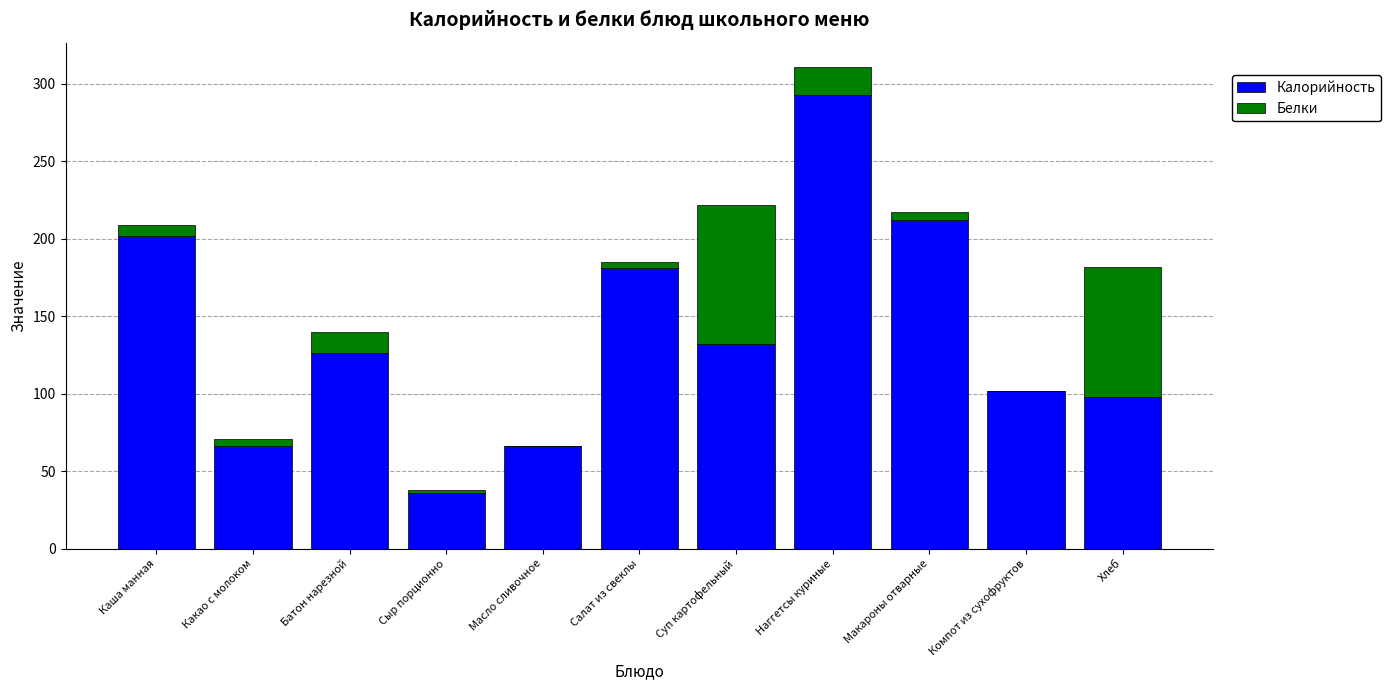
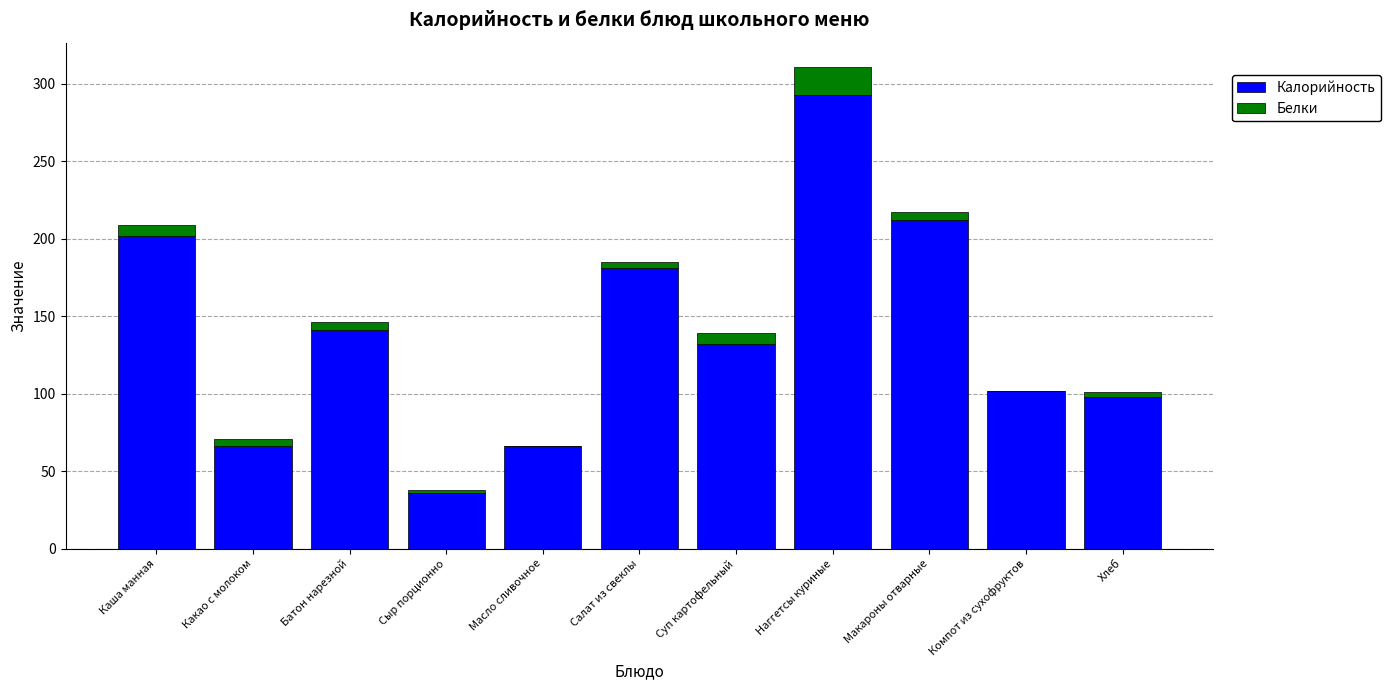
  {
    "Калорийность": {
      "Каша манная": 202,
      "Какао с молоком": 66,
-     "Батон нарезной": 126,
+     "Батон нарезной": 141,
      "Сыр порционно": 36,
      "Масло сливочное": 66,
      "Салат из свеклы": 181,
      "Суп картофельный": 132,
      "Наггетсы куриные": 293,
      "Макароны отварные": 212,
      "Компот из сухофруктов": 102,
      "Хлеб": 98
    },
    "Белки": {
      "Каша манная": 7,
      "Какао с молоком": 5,
-     "Батон нарезной": 14,
+     "Батон нарезной": 5,
      "Сыр порционно": 2,
      "Масло сливочное": 0,
      "Салат из свеклы": 4,
-     "Суп картофельный": 90,
+     "Суп картофельный": 7,
      "Наггетсы куриные": 18,
      "Макароны отварные": 5,
      "Компот из сухофруктов": 0,
-     "Хлеб": 84
+     "Хлеб": 3
    }
  }
